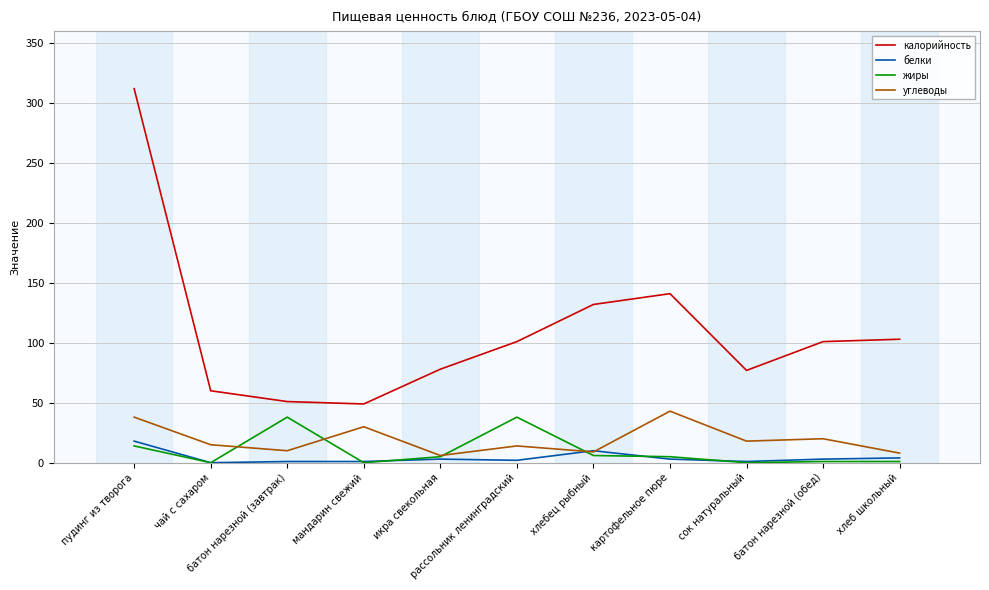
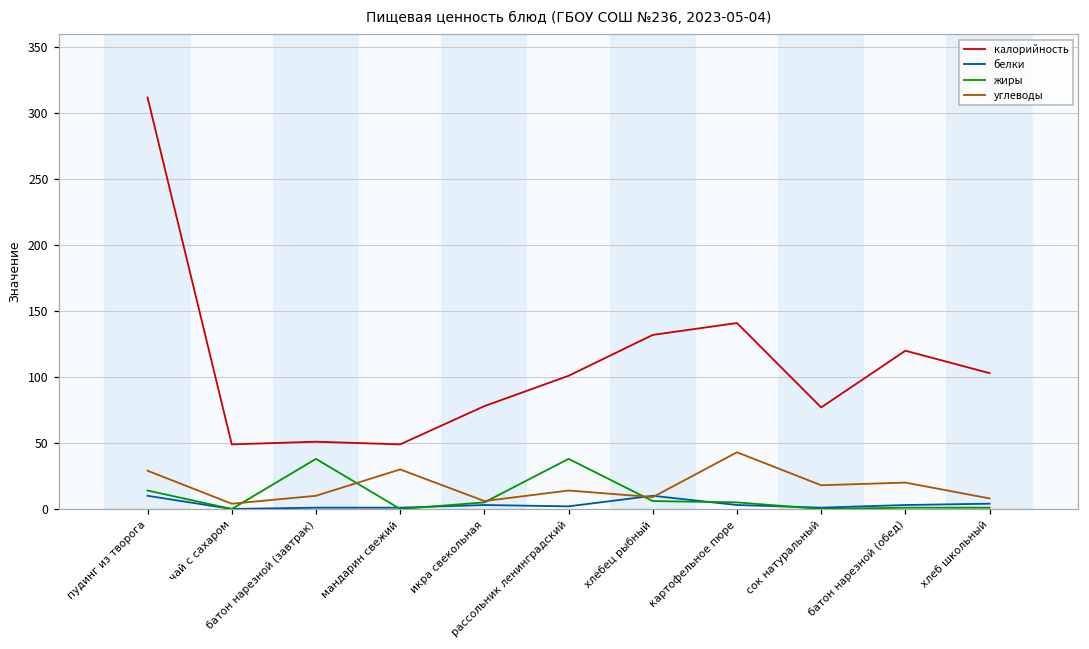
  {
    "калорийность": {
      "пудинг из творога": 312,
-     "чай с сахаром": 60,
+     "чай с сахаром": 49,
      "батон нарезной (завтрак)": 51,
      "мандарин свежий": 49,
      "икра свекольная": 78,
      "рассольник ленинградский": 101,
      "хлебец рыбный": 132,
      "картофельное пюре": 141,
      "сок натуральный": 77,
-     "батон нарезной (обед)": 101,
+     "батон нарезной (обед)": 120,
      "хлеб школьный": 103
    },
    "белки": {
-     "пудинг из творога": 18,
+     "пудинг из творога": 10,
      "батон нарезной (завтрак)": 1,
      "рассольник ленинградский": 2,
      "хлеб школьный": 4
    },
    "жиры": {
      "пудинг из творога": 14,
      "батон нарезной (завтрак)": 38,
      "рассольник ленинградский": 38,
      "хлебец рыбный": 6,
      "хлеб школьный": 1
    },
    "углеводы": {
-     "пудинг из творога": 38,
-     "чай с сахаром": 15,
+     "пудинг из творога": 29,
+     "чай с сахаром": 4,
      "батон нарезной (завтрак)": 10,
      "мандарин свежий": 30,
      "рассольник ленинградский": 14,
      "картофельное пюре": 43,
      "сок натуральный": 18,
      "батон нарезной (обед)": 20,
      "хлеб школьный": 8
    }
  }
